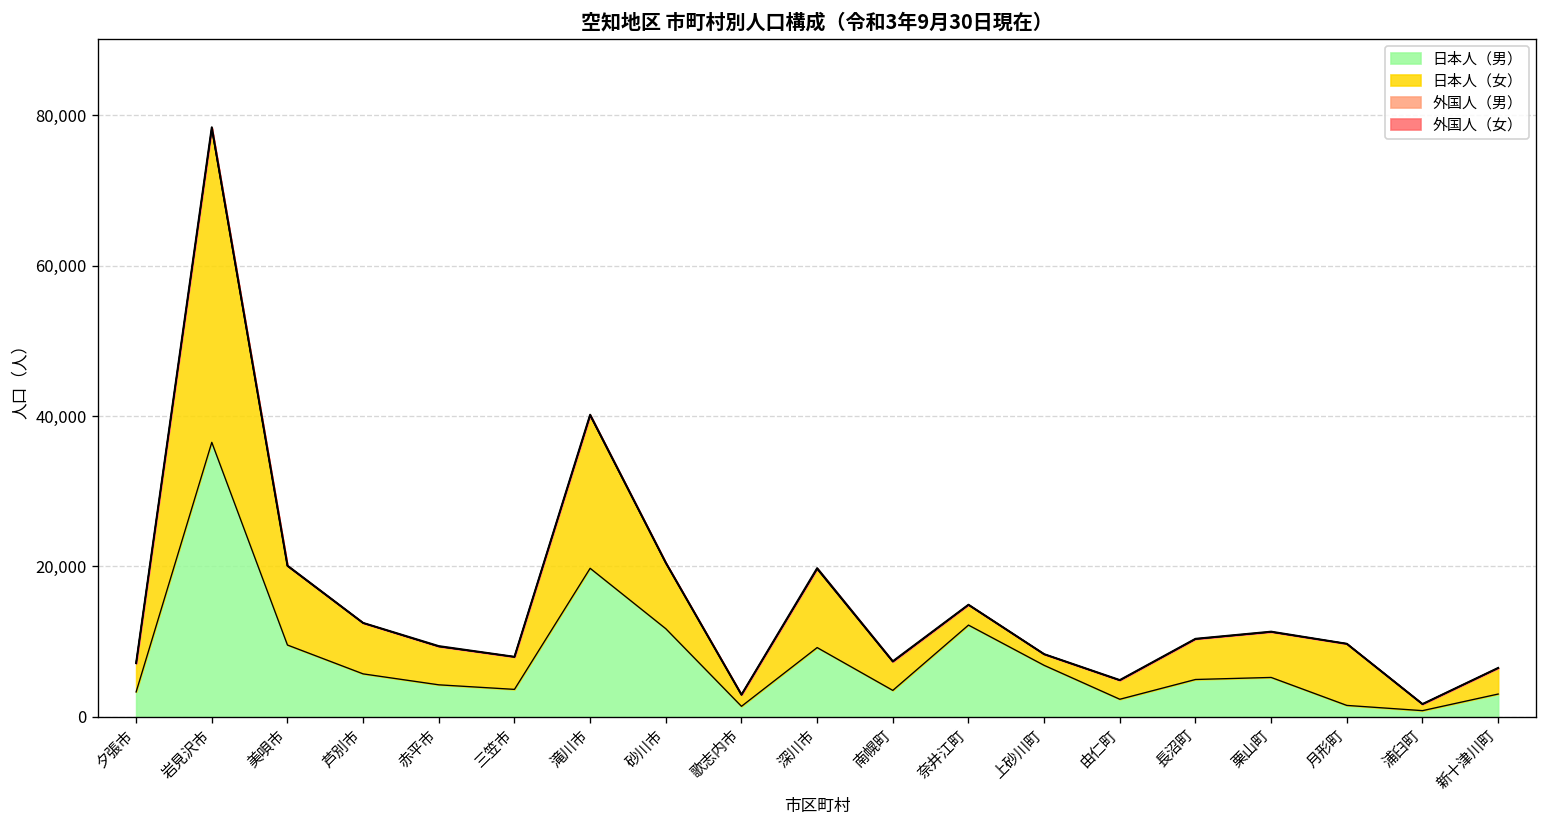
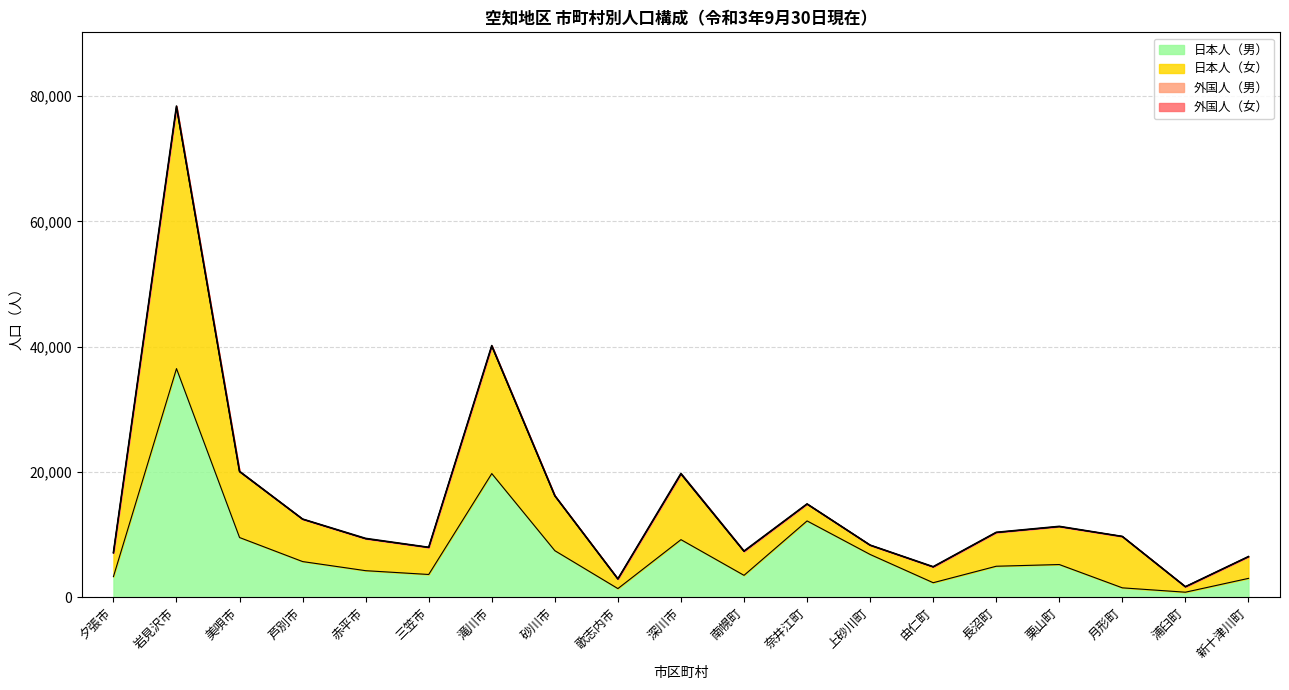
  {
    "日本人（男）": {
      "夕張市": "3,000",
      "岩見沢市": "37,000",
      "美唄市": "10,000",
      "芦別市": "6,000",
      "赤平市": "4,000",
      "三笠市": "4,000",
      "滝川市": "20,000",
-     "砂川市": "12,000",
+     "砂川市": "7,000",
      "歌志内市": "1,000",
      "深川市": "9,000",
      "南幌町": "4,000",
      "奈井江町": "12,000",
      "上砂川町": "7,000",
      "由仁町": "2,000",
      "長沼町": "5,000",
      "栗山町": "5,000",
      "月形町": "2,000",
      "浦臼町": "1,000",
      "新十津川町": "3,000"
    }
  }
